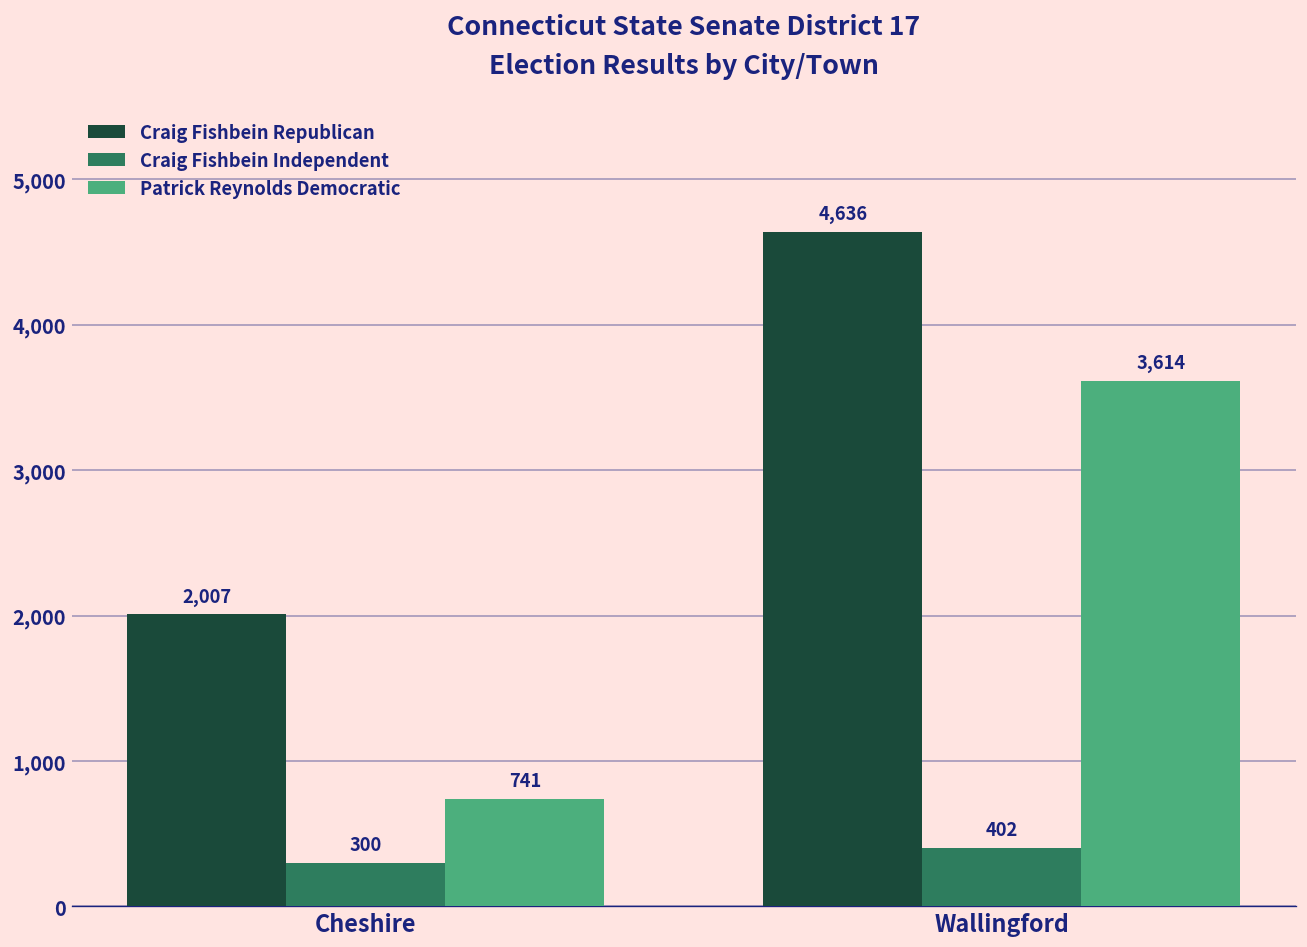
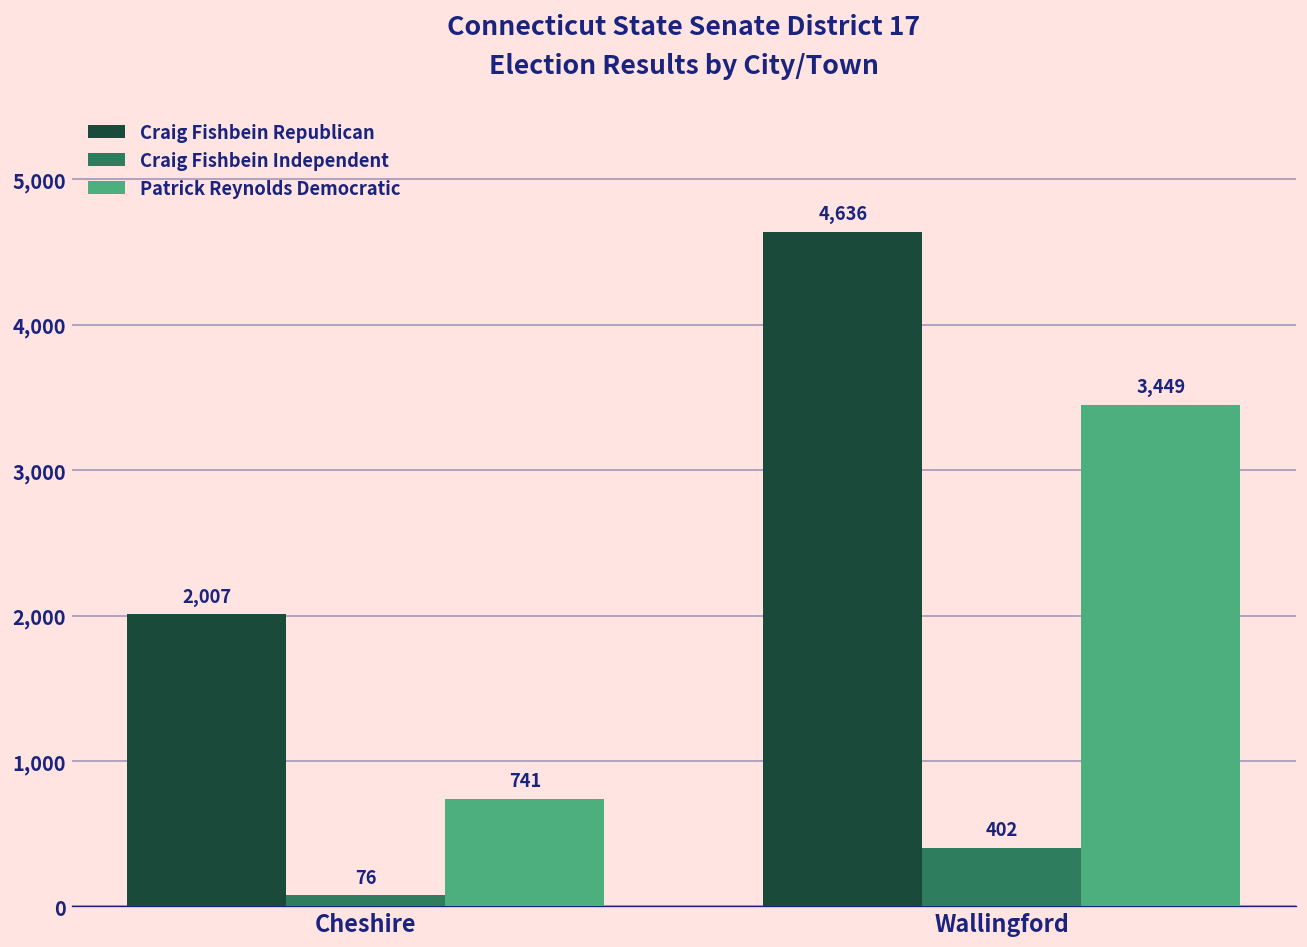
  {
    "Craig Fishbein Republican": {
      "Cheshire": "2,007",
      "Wallingford": "4,636"
    },
    "Craig Fishbein Independent": {
-     "Cheshire": "300",
+     "Cheshire": "76",
      "Wallingford": "402"
    },
    "Patrick Reynolds Democratic": {
      "Cheshire": "741",
-     "Wallingford": "3,614"
+     "Wallingford": "3,449"
    }
  }
